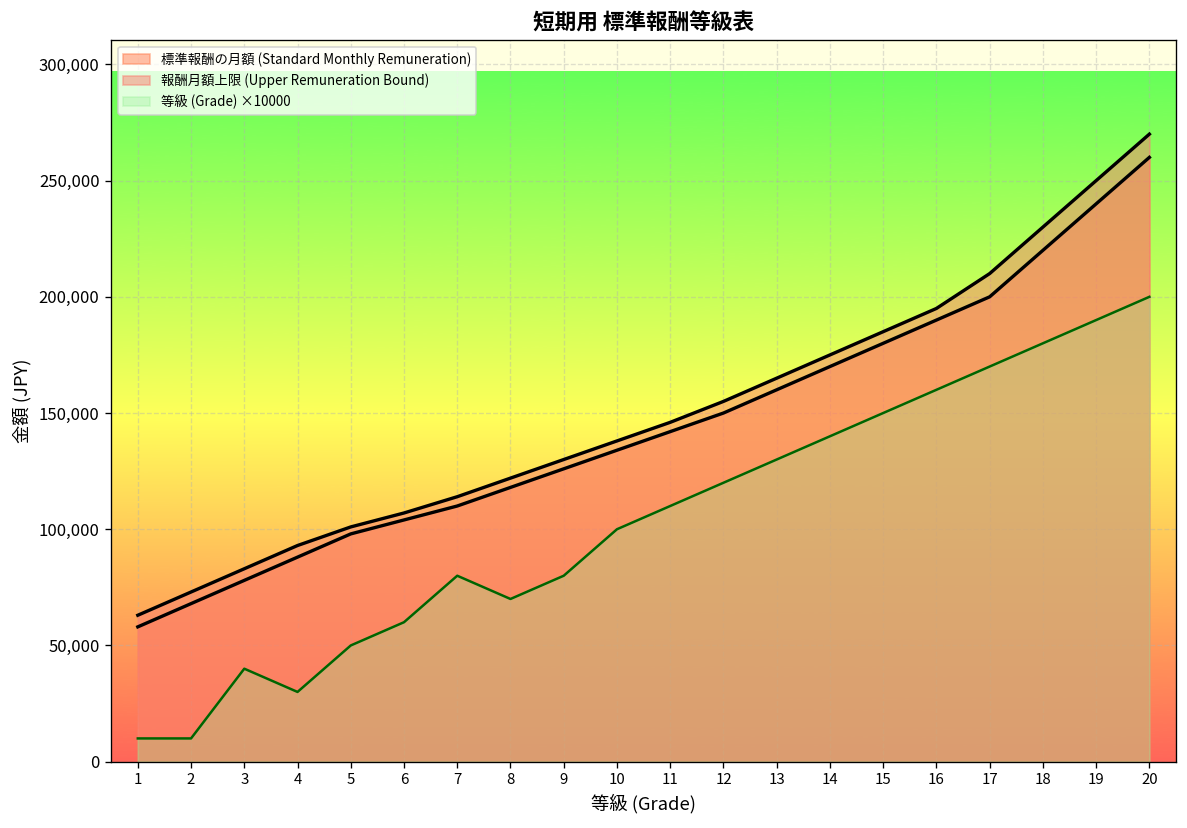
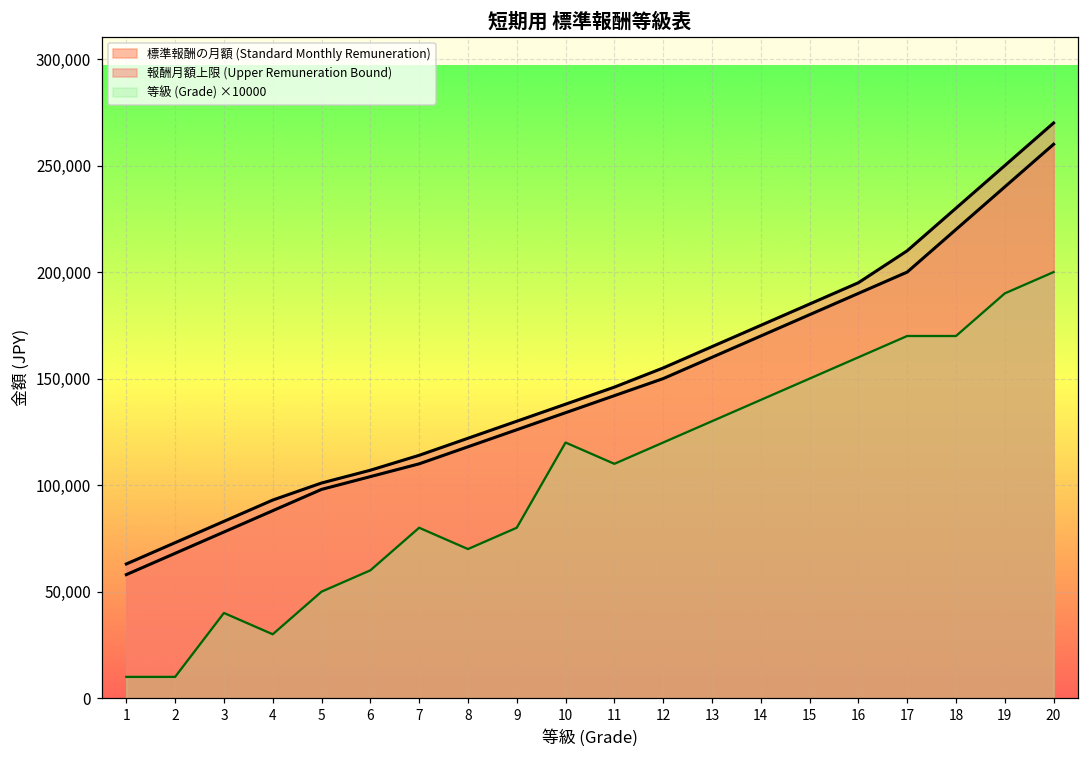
  {
    "等級 (Grade) ×10000": {
      "1": "10,000",
      "2": "10,000",
      "3": "40,000",
      "4": "30,000",
      "5": "50,000",
      "6": "60,000",
      "7": "80,000",
      "8": "70,000",
      "9": "80,000",
-     "10": "100,000",
+     "10": "120,000",
      "11": "110,000",
      "12": "120,000",
      "13": "130,000",
      "14": "140,000",
      "15": "150,000",
      "16": "160,000",
      "17": "170,000",
-     "18": "180,000",
+     "18": "170,000",
      "19": "190,000",
      "20": "200,000"
    }
  }
